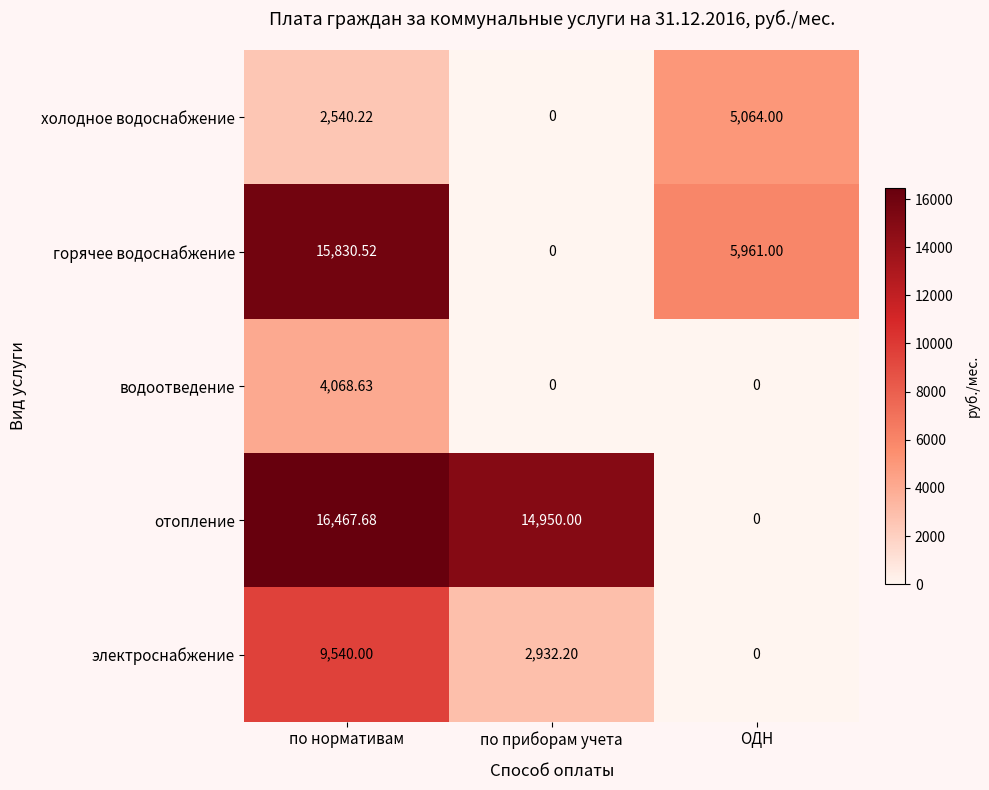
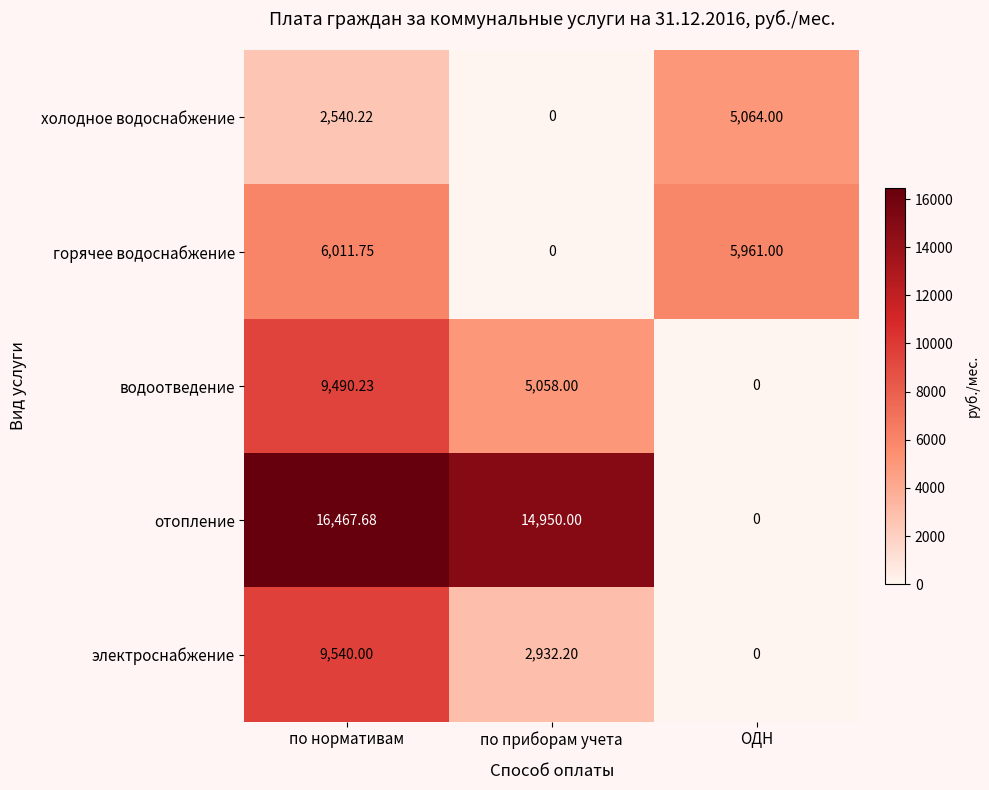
  {
    "холодное водоснабжение": {
      "по нормативам": "2,540.22",
      "по приборам учета": "0",
      "ОДН": "5,064.00"
    },
    "горячее водоснабжение": {
-     "по нормативам": "15,830.52",
+     "по нормативам": "6,011.75",
      "по приборам учета": "0",
      "ОДН": "5,961.00"
    },
    "водоотведение": {
-     "по нормативам": "4,068.63",
-     "по приборам учета": "0",
+     "по нормативам": "9,490.23",
+     "по приборам учета": "5,058.00",
      "ОДН": "0"
    },
    "отопление": {
      "по нормативам": "16,467.68",
      "по приборам учета": "14,950.00",
      "ОДН": "0"
    },
    "электроснабжение": {
      "по нормативам": "9,540.00",
      "по приборам учета": "2,932.20",
      "ОДН": "0"
    }
  }
